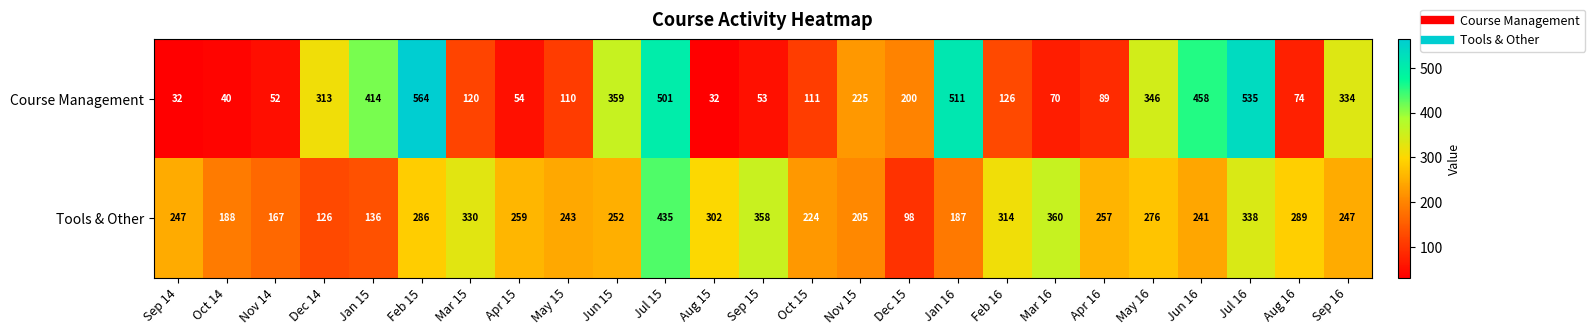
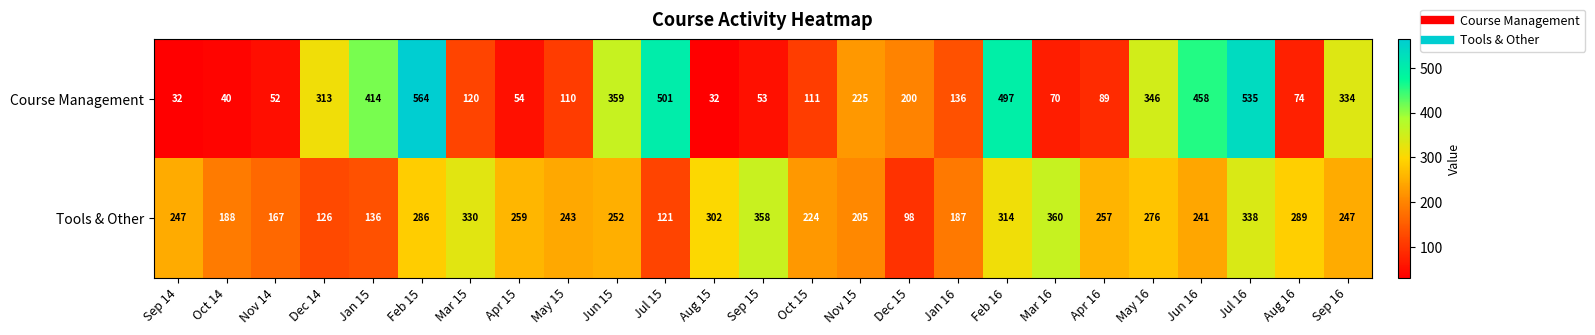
  {
    "Course Management": {
      "Sep 14": 32,
      "Oct 14": 40,
      "Nov 14": 52,
      "Dec 14": 313,
      "Jan 15": 414,
      "Feb 15": 564,
      "Mar 15": 120,
      "Apr 15": 54,
      "May 15": 110,
      "Jun 15": 359,
      "Jul 15": 501,
      "Aug 15": 32,
      "Sep 15": 53,
      "Oct 15": 111,
      "Nov 15": 225,
      "Dec 15": 200,
-     "Jan 16": 511,
-     "Feb 16": 126,
+     "Jan 16": 136,
+     "Feb 16": 497,
      "Mar 16": 70,
      "Apr 16": 89,
      "May 16": 346,
      "Jun 16": 458,
      "Jul 16": 535,
      "Aug 16": 74,
      "Sep 16": 334
    },
    "Tools & Other": {
      "Sep 14": 247,
      "Oct 14": 188,
      "Nov 14": 167,
      "Dec 14": 126,
      "Jan 15": 136,
      "Feb 15": 286,
      "Mar 15": 330,
      "Apr 15": 259,
      "May 15": 243,
      "Jun 15": 252,
-     "Jul 15": 435,
+     "Jul 15": 121,
      "Aug 15": 302,
      "Sep 15": 358,
      "Oct 15": 224,
      "Nov 15": 205,
      "Dec 15": 98,
      "Jan 16": 187,
      "Feb 16": 314,
      "Mar 16": 360,
      "Apr 16": 257,
      "May 16": 276,
      "Jun 16": 241,
      "Jul 16": 338,
      "Aug 16": 289,
      "Sep 16": 247
    }
  }
